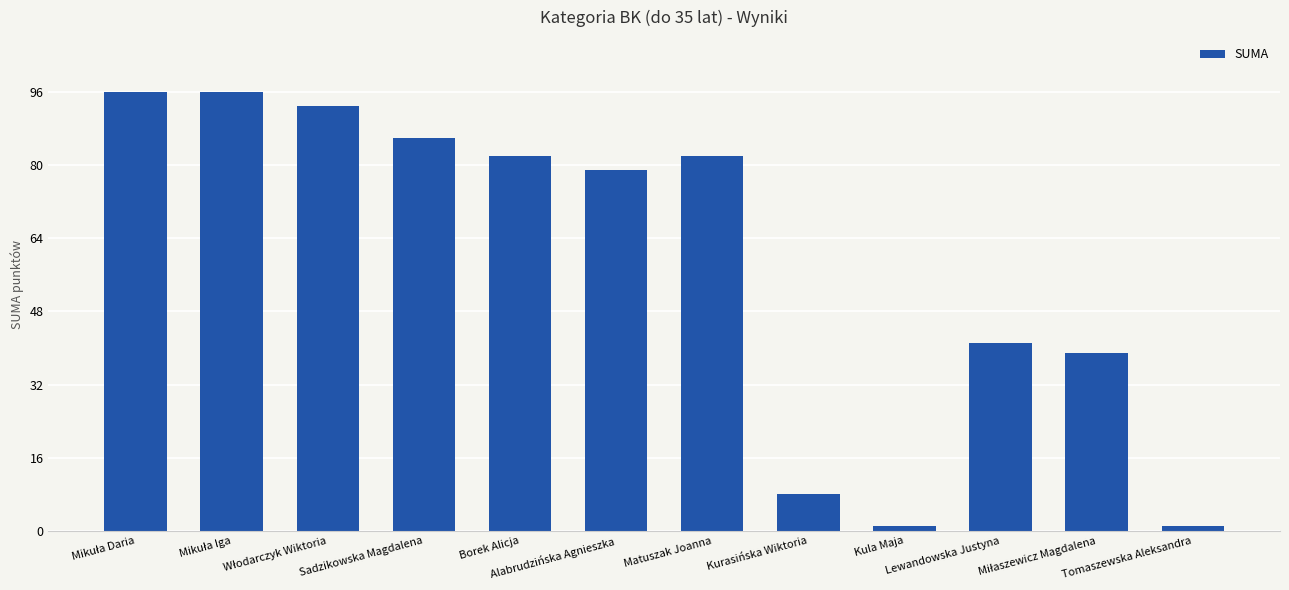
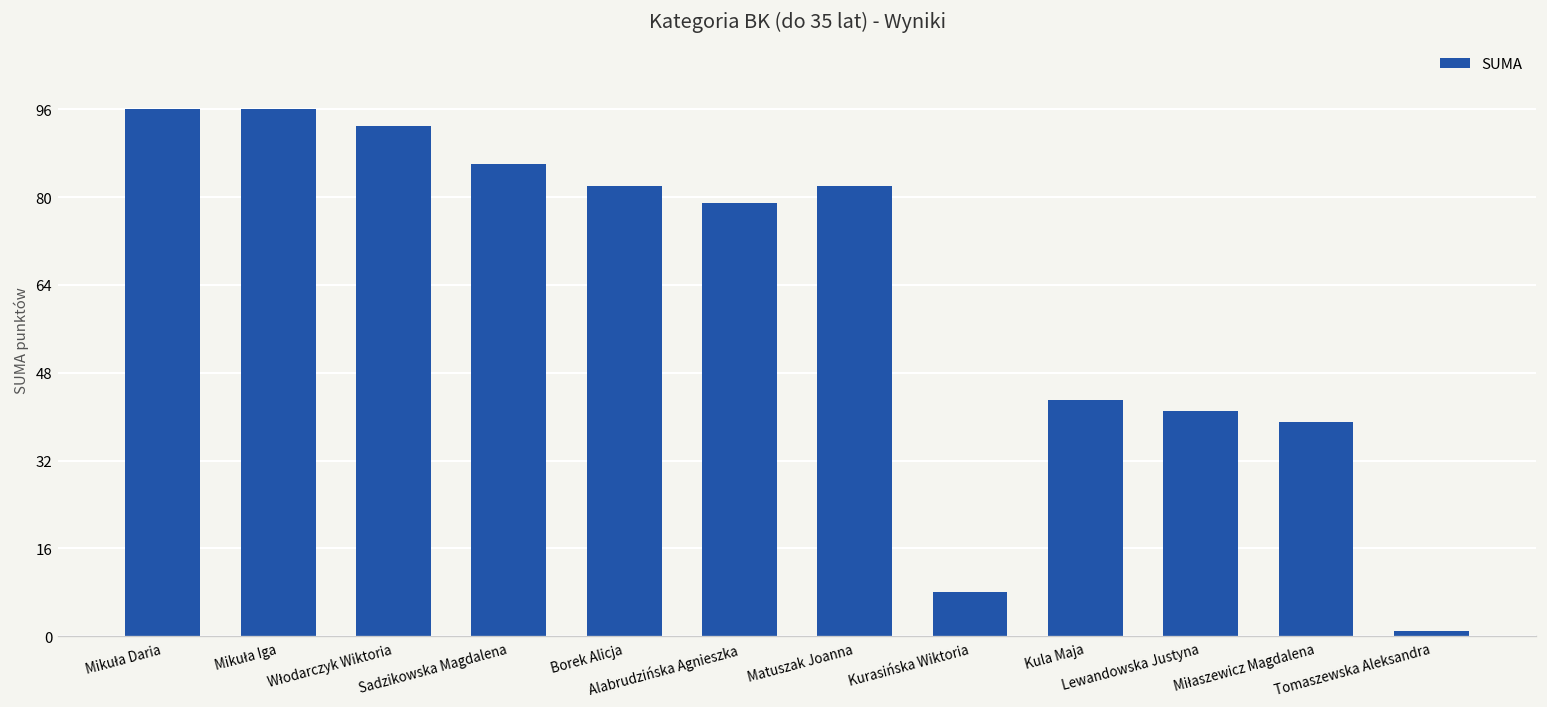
  {
    "Mikuła Daria": 96,
    "Mikuła Iga": 96,
    "Włodarczyk Wiktoria": 93,
    "Sadzikowska Magdalena": 86,
    "Borek Alicja": 82,
    "Alabrudzińska Agnieszka": 79,
    "Matuszak Joanna": 82,
    "Kurasińska Wiktoria": 8,
-   "Kula Maja": 1,
+   "Kula Maja": 43,
    "Lewandowska Justyna": 41,
    "Miłaszewicz Magdalena": 39,
    "Tomaszewska Aleksandra": 1
  }
